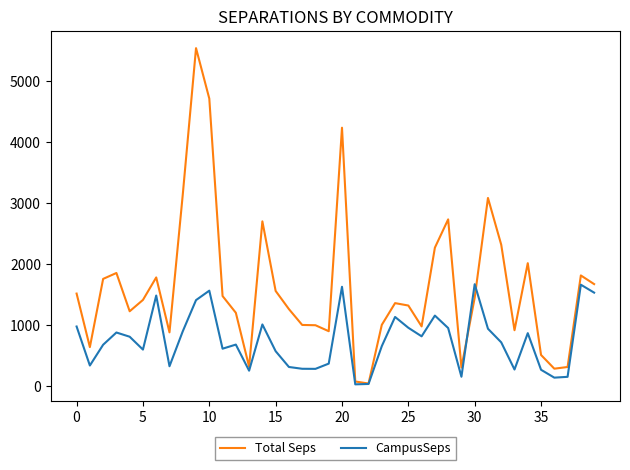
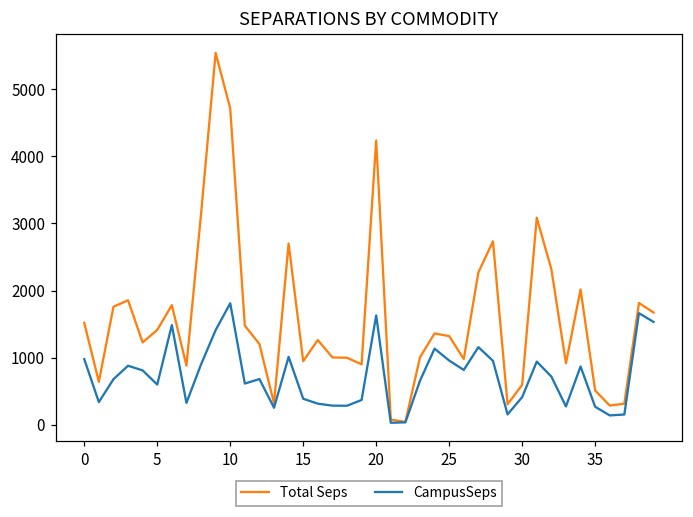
  {
    "Total Seps": {
      "0": 1500,
      "5": 1400,
      "10": 4700,
-     "15": 1600,
+     "15": 900,
      "20": 4200,
      "25": 1300,
-     "30": 1500,
+     "30": 600,
      "35": 500
    },
    "CampusSeps": {
      "0": 1000,
      "5": 600,
-     "10": 1600,
-     "15": 600,
+     "10": 1800,
+     "15": 400,
      "20": 1600,
      "25": 1000,
-     "30": 1700,
+     "30": 400,
      "35": 300
    }
  }
